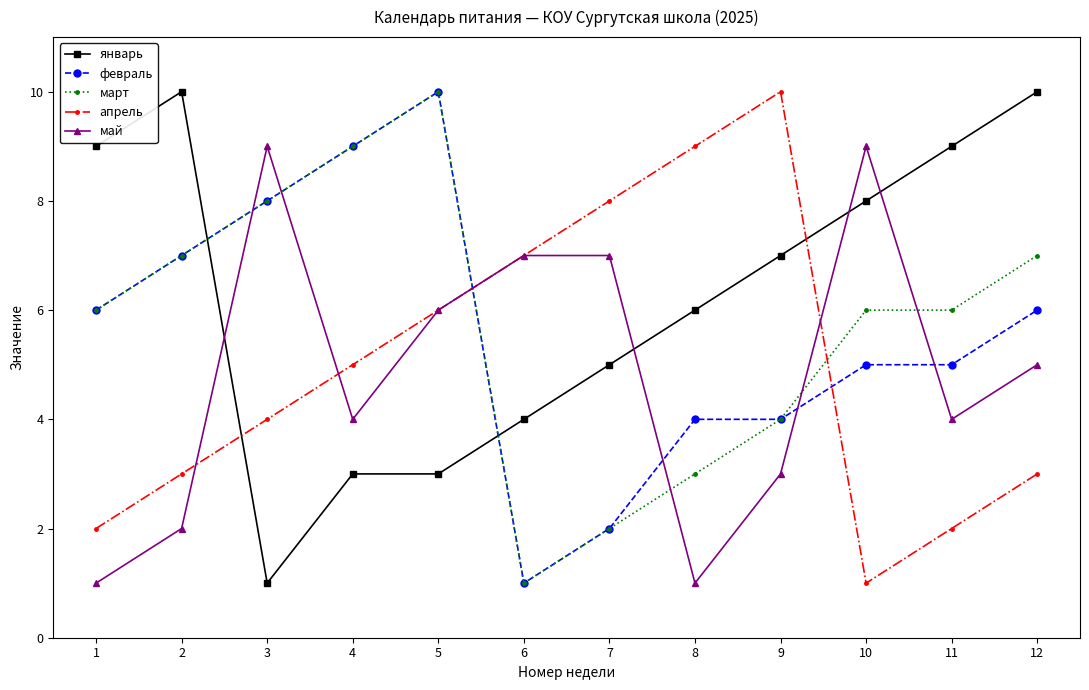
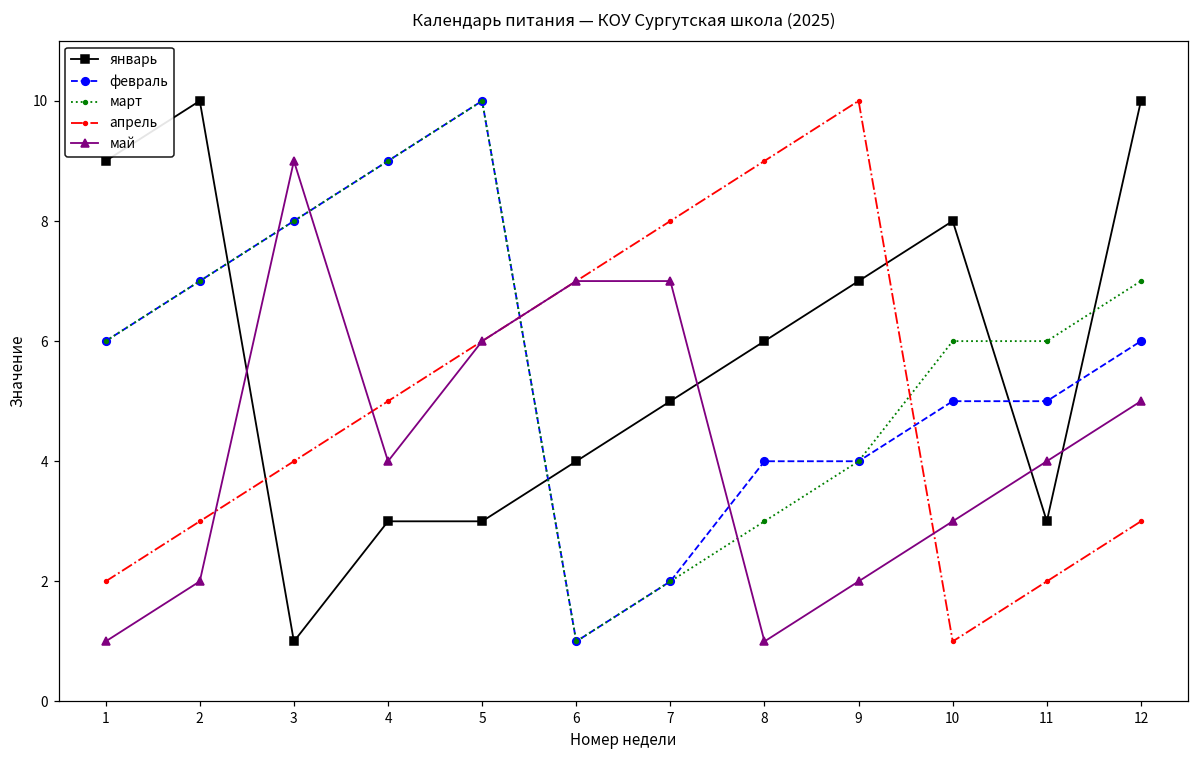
  {
    "январь": {
      "1": 9,
      "2": 10,
      "3": 1,
      "4": 3,
      "5": 3,
      "6": 4,
      "7": 5,
      "8": 6,
      "9": 7,
      "10": 8,
-     "11": 9,
+     "11": 3,
      "12": 10
    },
    "февраль": {
      "8": 4,
      "10": 5,
      "11": 5,
      "12": 6
    },
    "март": {
      "8": 3,
      "10": 6,
      "11": 6,
      "12": 7
    },
    "апрель": {
      "1": 2,
      "2": 3,
      "3": 4,
      "4": 5,
      "7": 8,
      "8": 9,
      "9": 10,
      "10": 1,
      "11": 2,
      "12": 3
    },
    "май": {
      "1": 1,
      "2": 2,
      "3": 9,
      "4": 4,
      "7": 7,
      "8": 1,
-     "9": 3,
-     "10": 9,
+     "9": 2,
+     "10": 3,
      "11": 4,
      "12": 5
    }
  }
